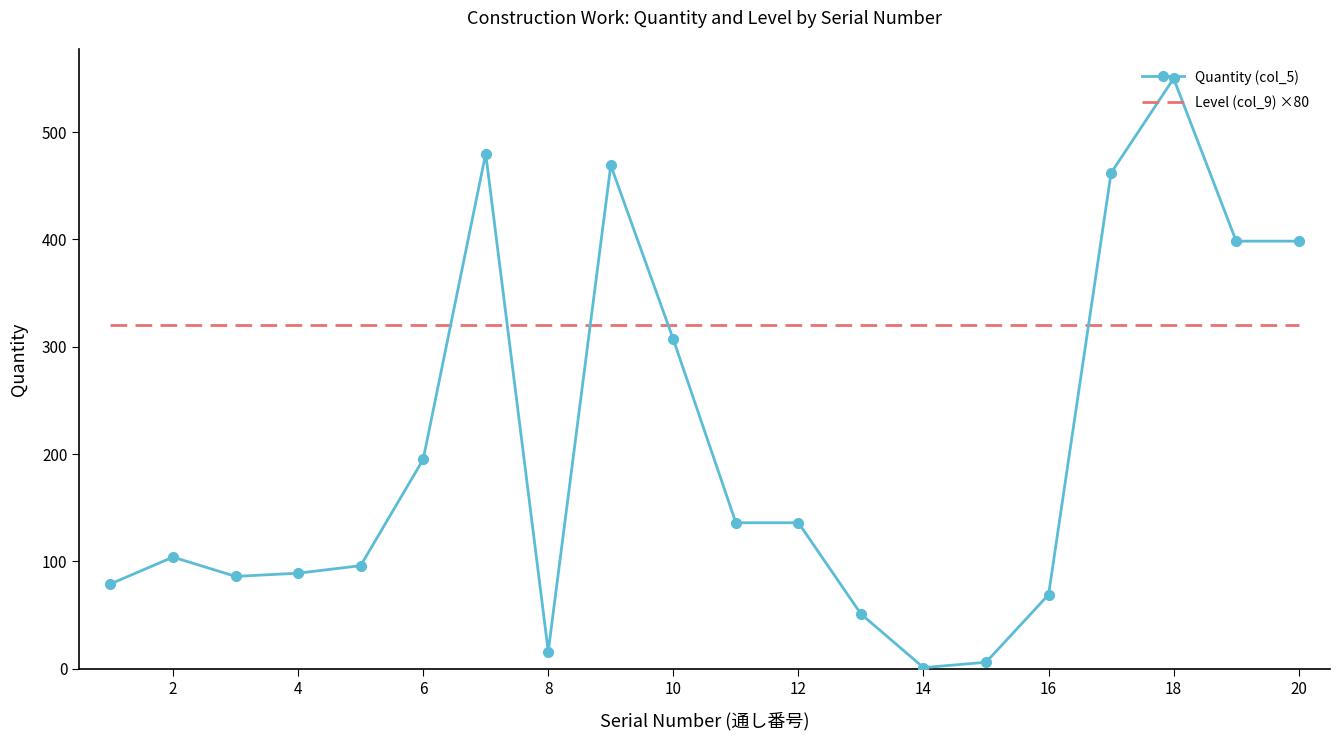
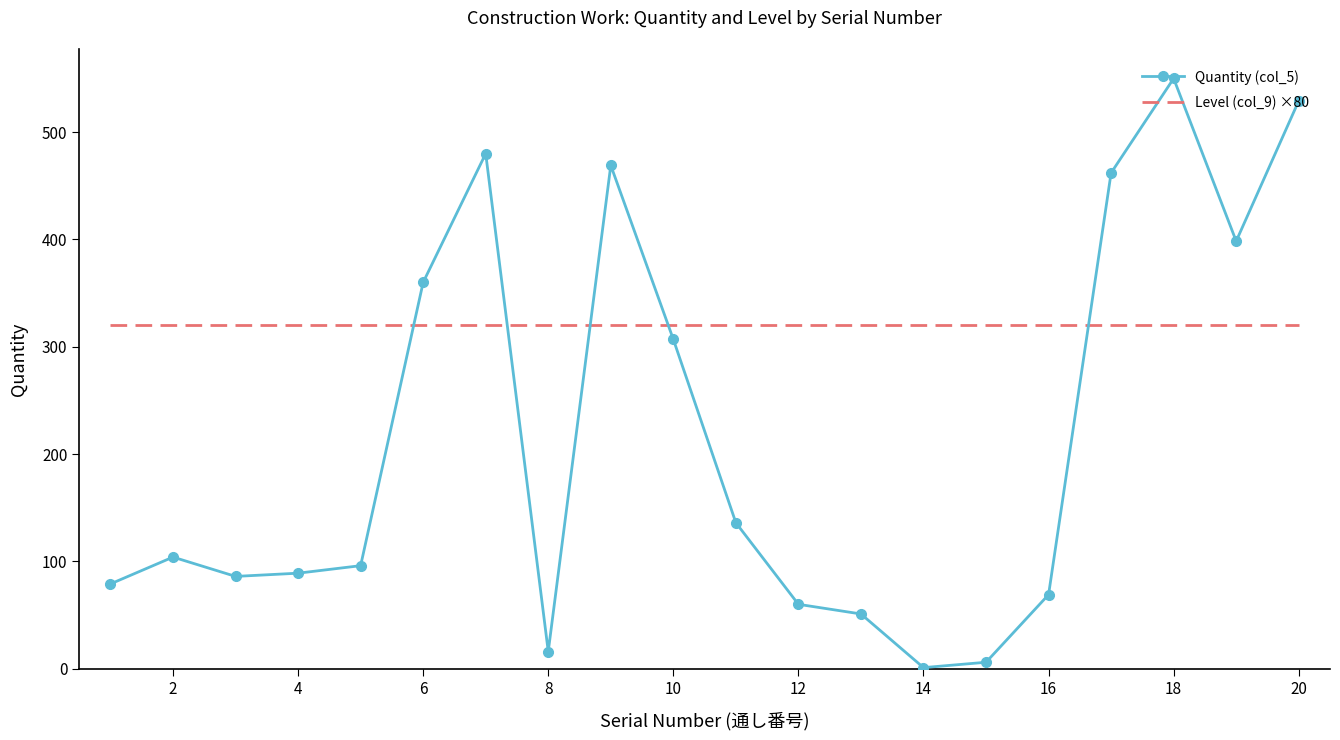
  {
    "Quantity (col_5)": {
      "2": 104,
      "4": 89,
-     "6": 195,
+     "6": 360,
      "8": 16,
      "10": 307,
-     "12": 136,
+     "12": 60,
      "14": 1,
      "16": 69,
      "18": 550,
-     "20": 398
+     "20": 529
    },
    "Level (col_9) ×80": {
      "2": 320,
      "4": 320,
      "6": 320,
      "8": 320,
      "10": 320,
      "12": 320,
      "14": 320,
      "16": 320,
      "18": 320,
      "20": 320
    }
  }
